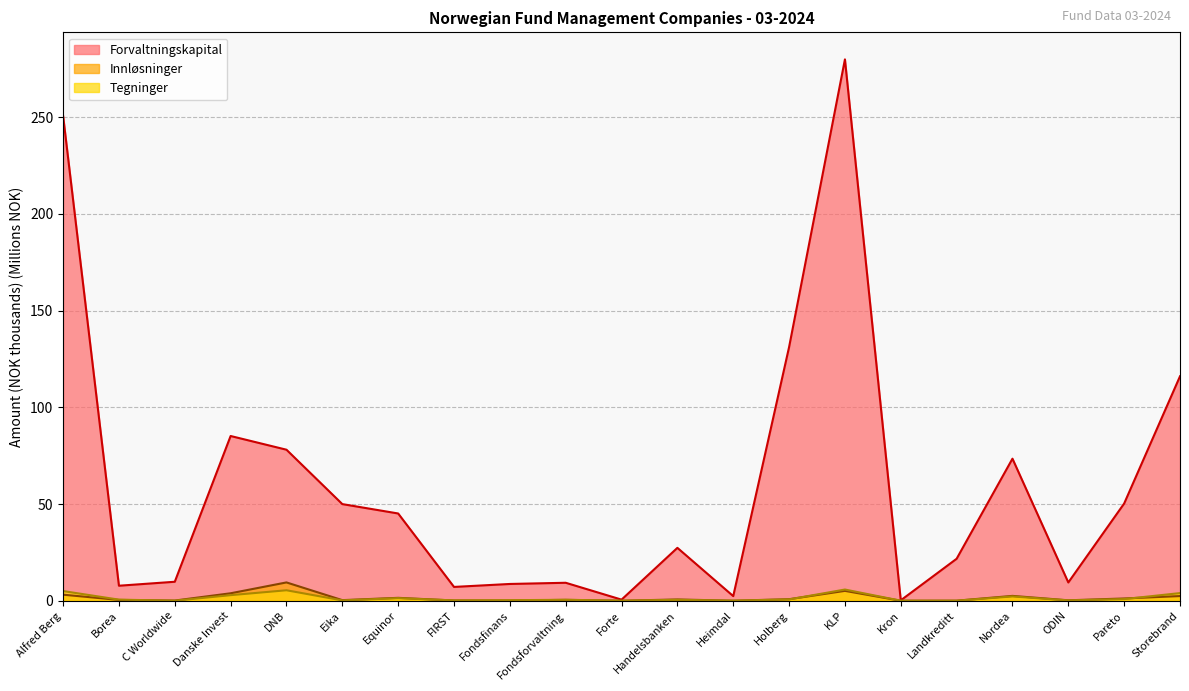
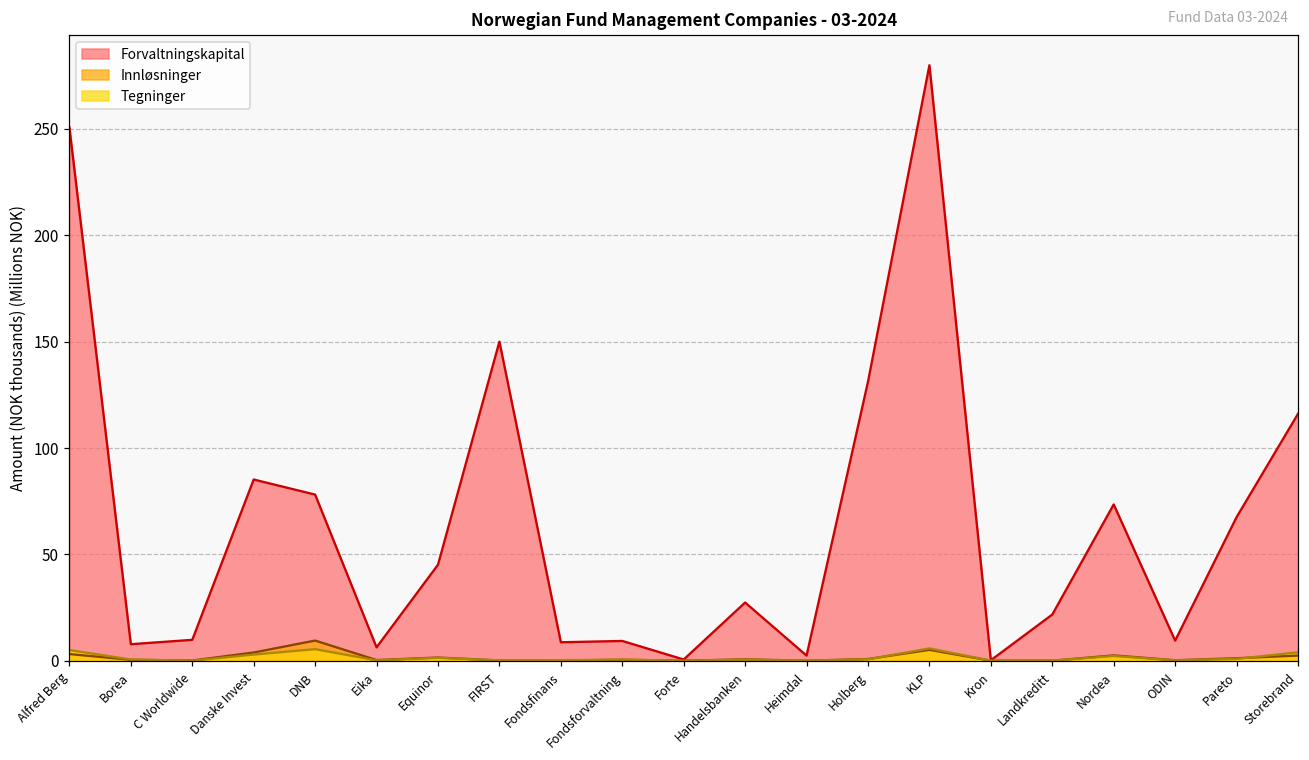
  {
    "Forvaltningskapital": {
      "Alfred Berg": 251,
      "Borea": 8,
      "C Worldwide": 10,
      "Danske Invest": 85,
      "DNB": 78,
-     "Eika": 50,
+     "Eika": 6,
      "Equinor": 45,
-     "FIRST": 7,
+     "FIRST": 150,
      "Fondsfinans": 9,
      "Fondsforvaltning": 9,
      "Handelsbanken": 27,
      "Heimdal": 2,
      "Holberg": 131,
      "KLP": 280,
      "Landkreditt": 22,
      "Nordea": 73,
      "ODIN": 9,
-     "Pareto": 50,
+     "Pareto": 67,
      "Storebrand": 116
    }
  }
